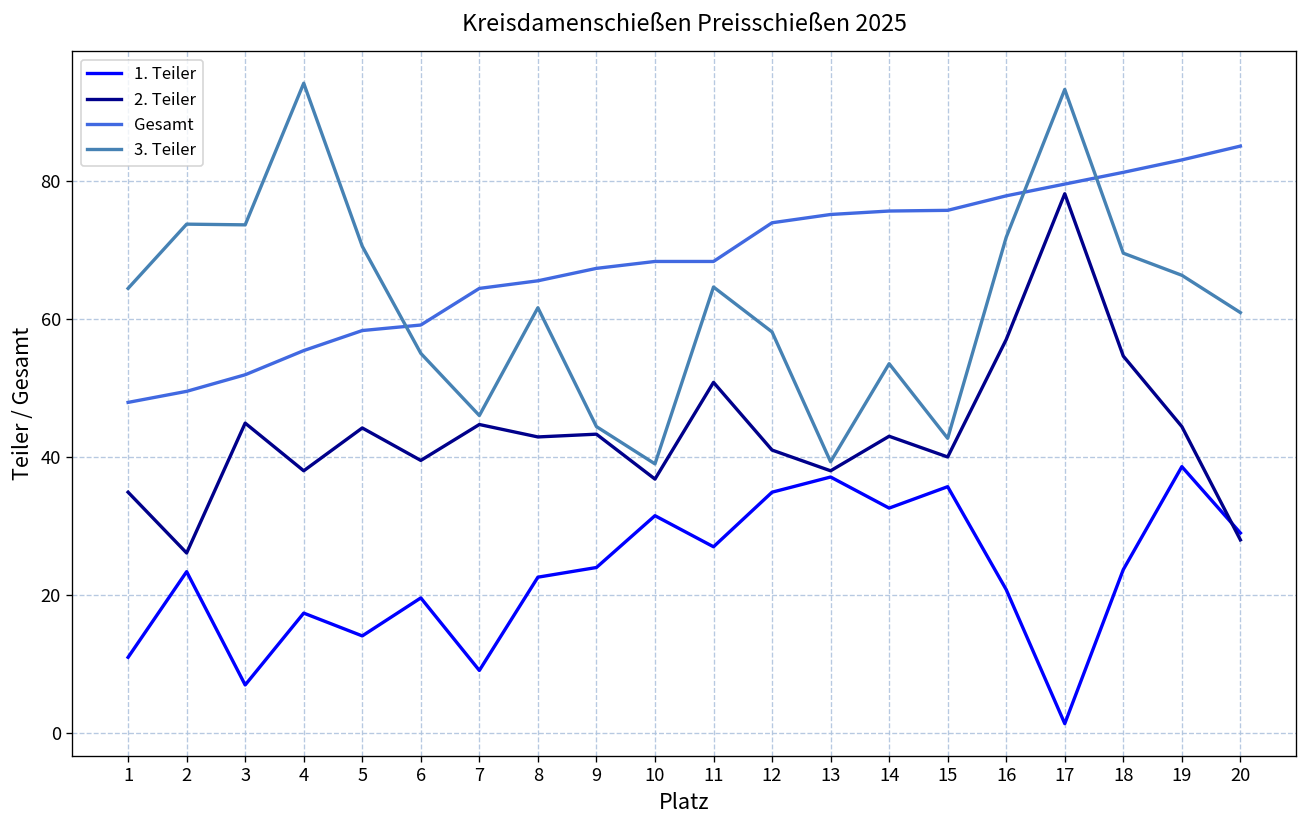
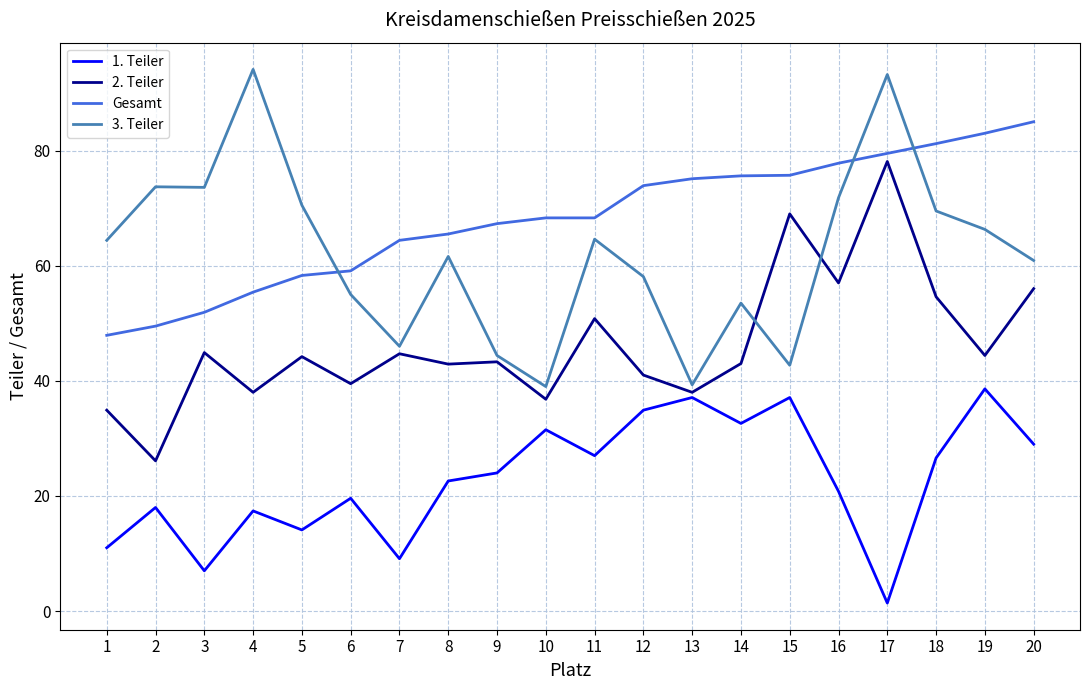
  {
    "1. Teiler": {
      "1": 11,
-     "2": 23,
+     "2": 18,
      "3": 7,
      "4": 17,
      "5": 14,
      "6": 20,
      "7": 9,
      "8": 23,
      "9": 24,
      "10": 32,
      "11": 27,
      "12": 35,
      "13": 37,
      "14": 33,
-     "15": 36,
+     "15": 37,
      "16": 21,
      "17": 1,
-     "18": 24,
+     "18": 27,
      "19": 39,
      "20": 29
    },
    "2. Teiler": {
      "1": 35,
      "2": 26,
      "3": 45,
      "4": 38,
      "5": 44,
      "6": 40,
      "7": 45,
      "8": 43,
      "9": 43,
      "10": 37,
      "11": 51,
      "12": 41,
      "13": 38,
      "14": 43,
-     "15": 40,
+     "15": 69,
      "16": 57,
      "17": 78,
      "18": 55,
      "19": 44,
-     "20": 28
+     "20": 56
    }
  }
